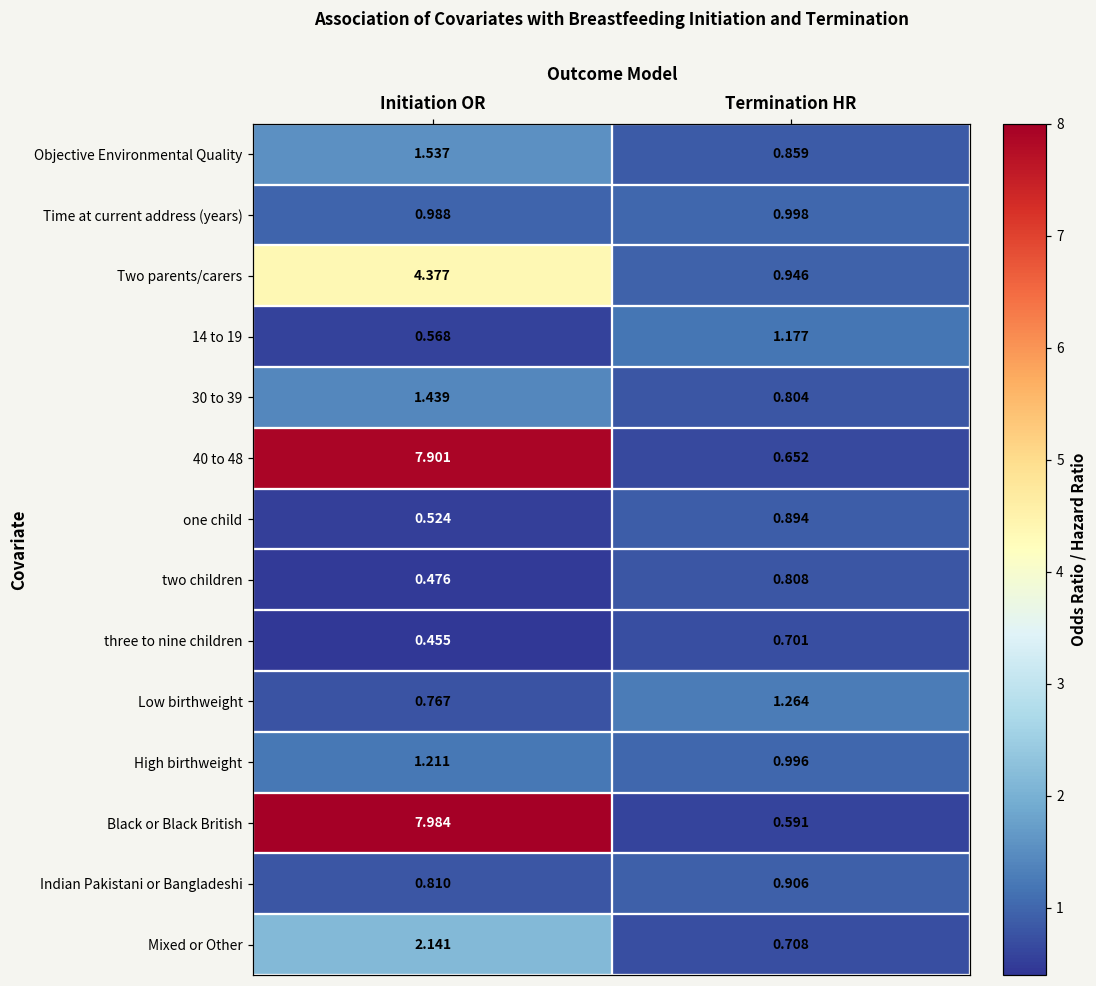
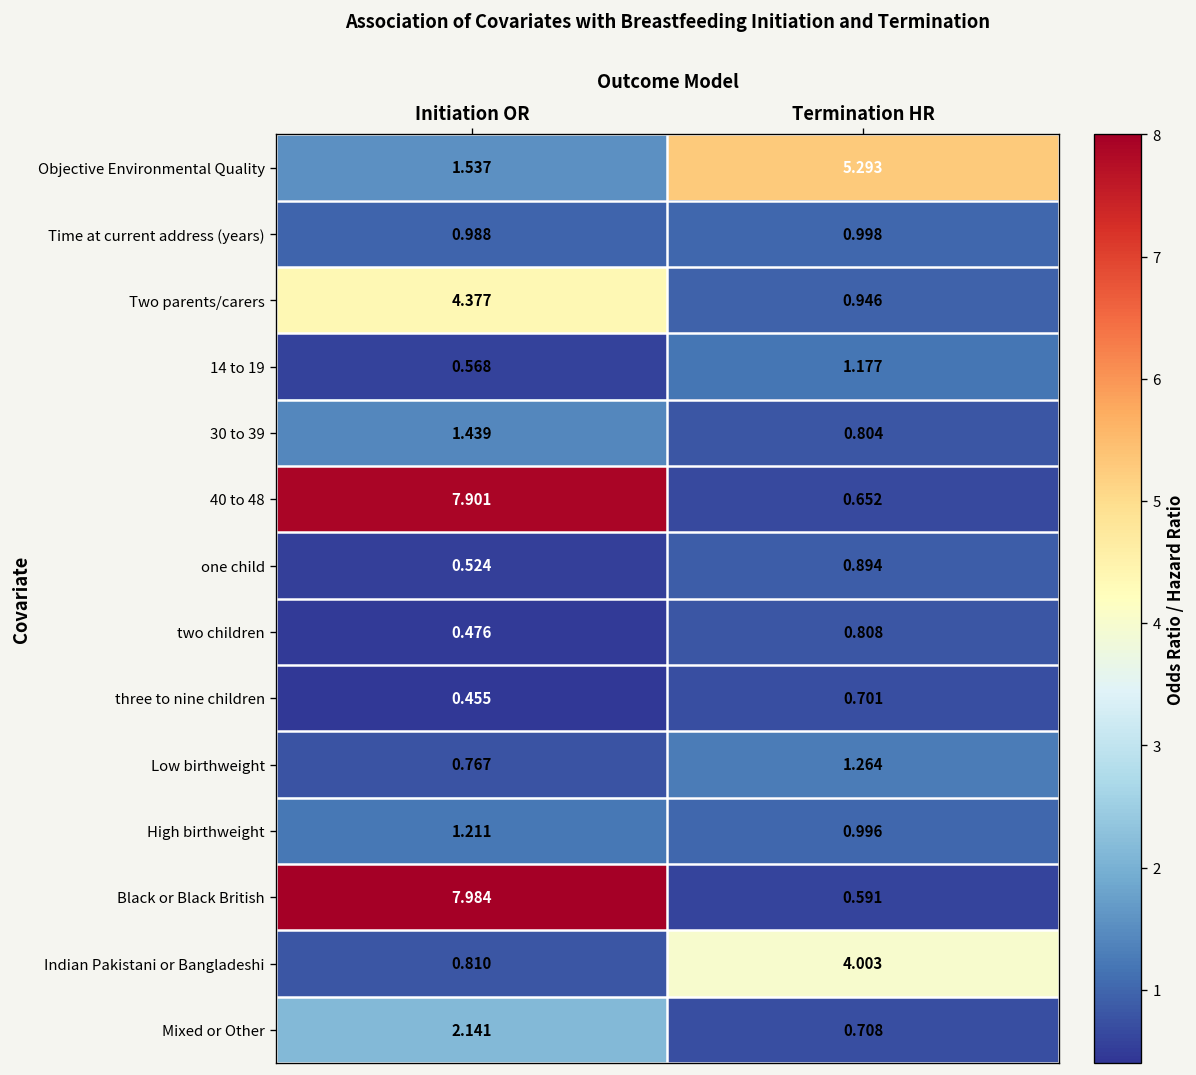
  {
    "Objective Environmental Quality": {
      "Initiation OR": 1.537,
-     "Termination HR": 0.859
+     "Termination HR": 5.293
    },
    "Time at current address (years)": {
      "Initiation OR": 0.988,
      "Termination HR": 0.998
    },
    "Two parents/carers": {
      "Initiation OR": 4.377,
      "Termination HR": 0.946
    },
    "14 to 19": {
      "Initiation OR": 0.568,
      "Termination HR": 1.177
    },
    "30 to 39": {
      "Initiation OR": 1.439,
      "Termination HR": 0.804
    },
    "40 to 48": {
      "Initiation OR": 7.901,
      "Termination HR": 0.652
    },
    "one child": {
      "Initiation OR": 0.524,
      "Termination HR": 0.894
    },
    "two children": {
      "Initiation OR": 0.476,
      "Termination HR": 0.808
    },
    "three to nine children": {
      "Initiation OR": 0.455,
      "Termination HR": 0.701
    },
    "Low birthweight": {
      "Initiation OR": 0.767,
      "Termination HR": 1.264
    },
    "High birthweight": {
      "Initiation OR": 1.211,
      "Termination HR": 0.996
    },
    "Black or Black British": {
      "Initiation OR": 7.984,
      "Termination HR": 0.591
    },
    "Indian Pakistani or Bangladeshi": {
      "Initiation OR": 0.810,
-     "Termination HR": 0.906
+     "Termination HR": 4.003
    },
    "Mixed or Other": {
      "Initiation OR": 2.141,
      "Termination HR": 0.708
    }
  }
